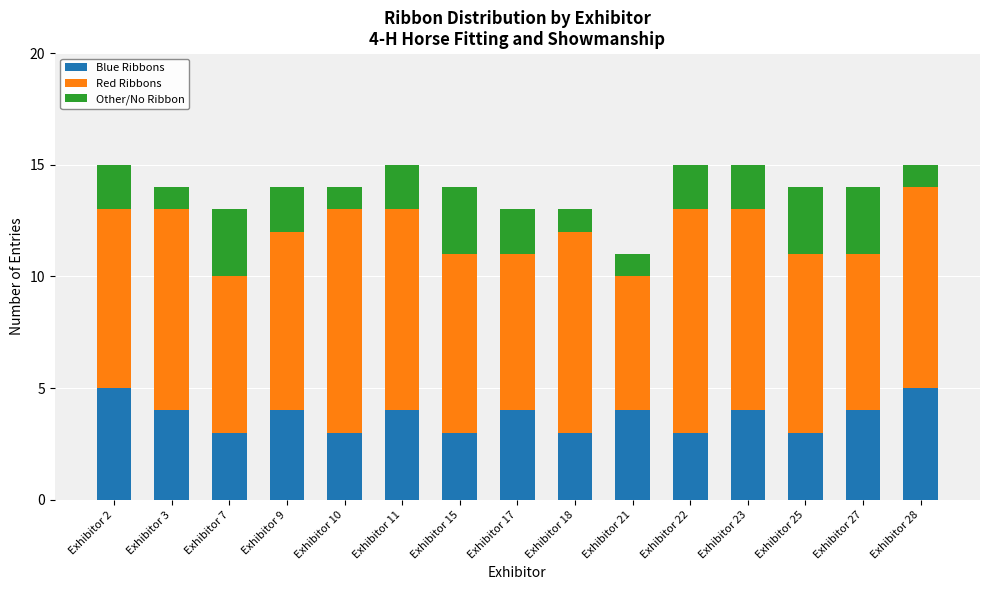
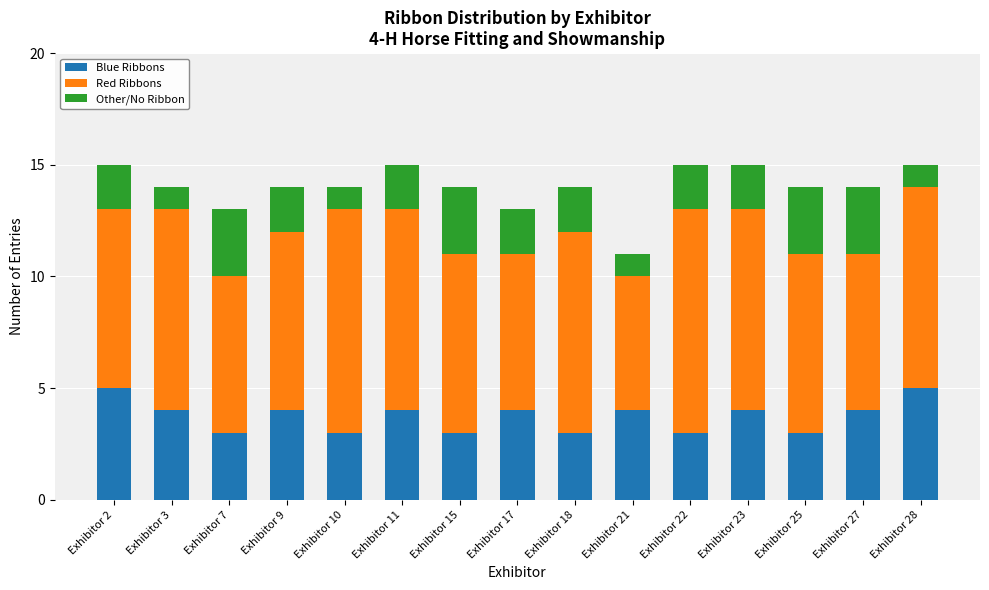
  {
    "Blue Ribbons": {
      "Exhibitor 2": 5,
      "Exhibitor 3": 4,
      "Exhibitor 7": 3,
      "Exhibitor 9": 4,
      "Exhibitor 10": 3,
      "Exhibitor 11": 4,
      "Exhibitor 15": 3,
      "Exhibitor 17": 4,
      "Exhibitor 18": 3,
      "Exhibitor 21": 4,
      "Exhibitor 22": 3,
      "Exhibitor 23": 4,
      "Exhibitor 25": 3,
      "Exhibitor 27": 4,
      "Exhibitor 28": 5
    },
    "Red Ribbons": {
      "Exhibitor 2": 8,
      "Exhibitor 3": 9,
      "Exhibitor 7": 7,
      "Exhibitor 9": 8,
      "Exhibitor 10": 10,
      "Exhibitor 11": 9,
      "Exhibitor 15": 8,
      "Exhibitor 17": 7,
      "Exhibitor 18": 9,
      "Exhibitor 21": 6,
      "Exhibitor 22": 10,
      "Exhibitor 23": 9,
      "Exhibitor 25": 8,
      "Exhibitor 27": 7,
      "Exhibitor 28": 9
    },
    "Other/No Ribbon": {
      "Exhibitor 2": 2,
      "Exhibitor 3": 1,
      "Exhibitor 7": 3,
      "Exhibitor 9": 2,
      "Exhibitor 10": 1,
      "Exhibitor 11": 2,
      "Exhibitor 15": 3,
      "Exhibitor 17": 2,
-     "Exhibitor 18": 1,
+     "Exhibitor 18": 2,
      "Exhibitor 21": 1,
      "Exhibitor 22": 2,
      "Exhibitor 23": 2,
      "Exhibitor 25": 3,
      "Exhibitor 27": 3,
      "Exhibitor 28": 1
    }
  }
